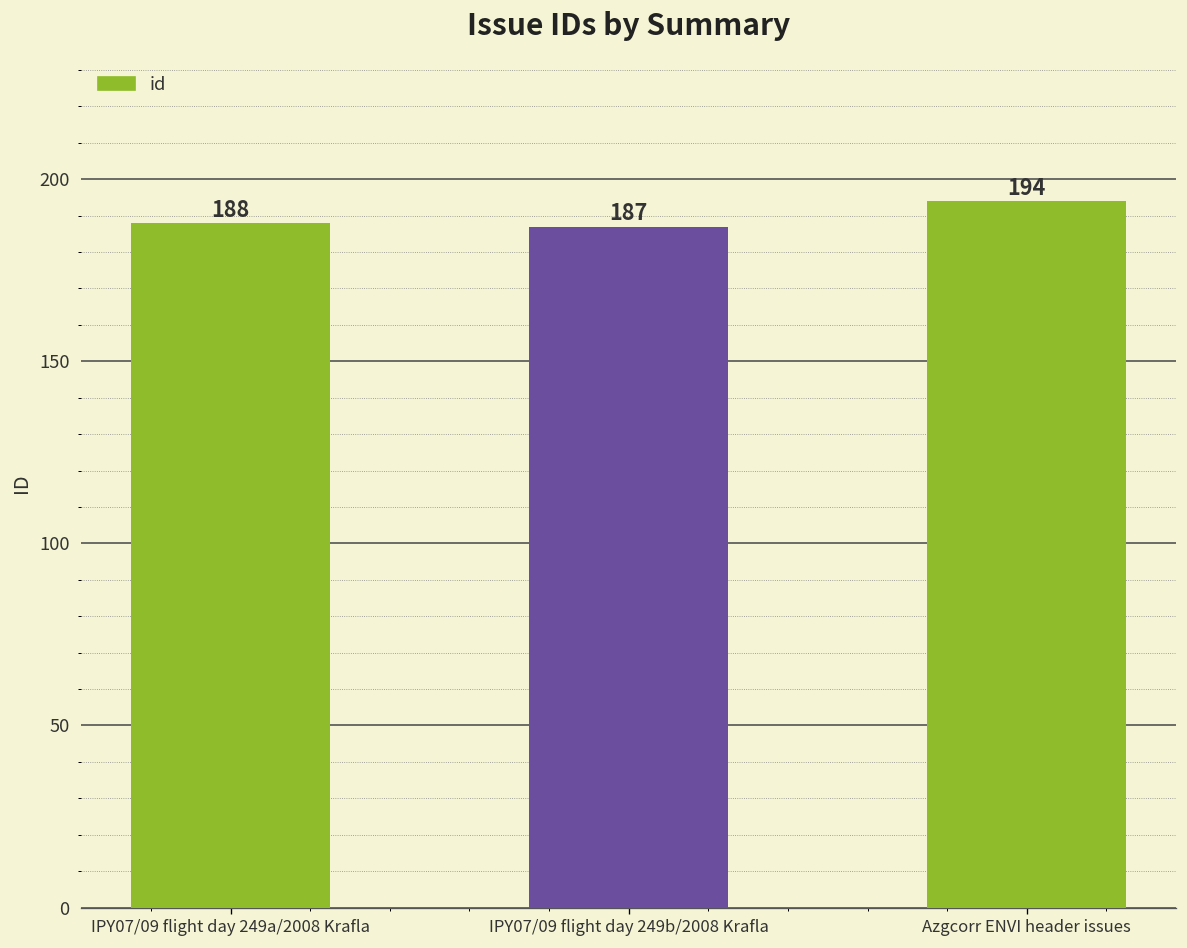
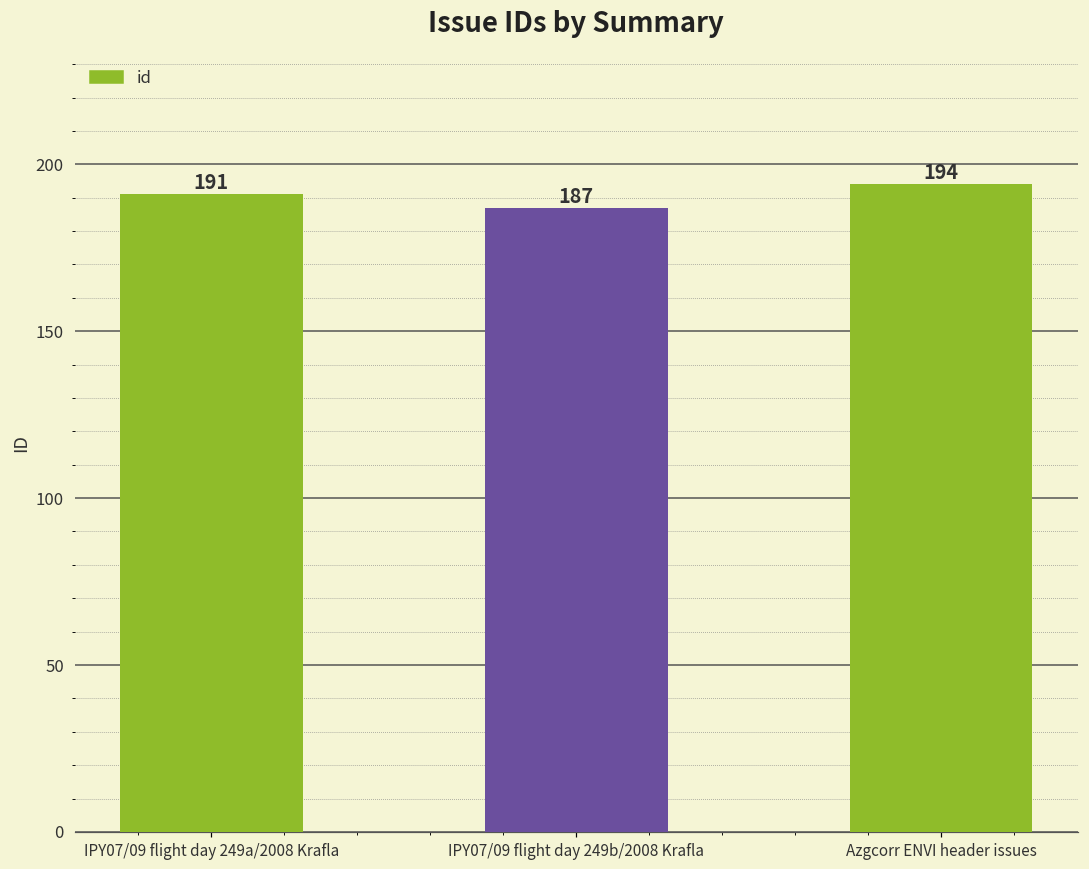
  {
-   "IPY07/09 flight day 249a/2008 Krafla": 188,
+   "IPY07/09 flight day 249a/2008 Krafla": 191,
    "IPY07/09 flight day 249b/2008 Krafla": 187,
    "Azgcorr ENVI header issues": 194
  }
